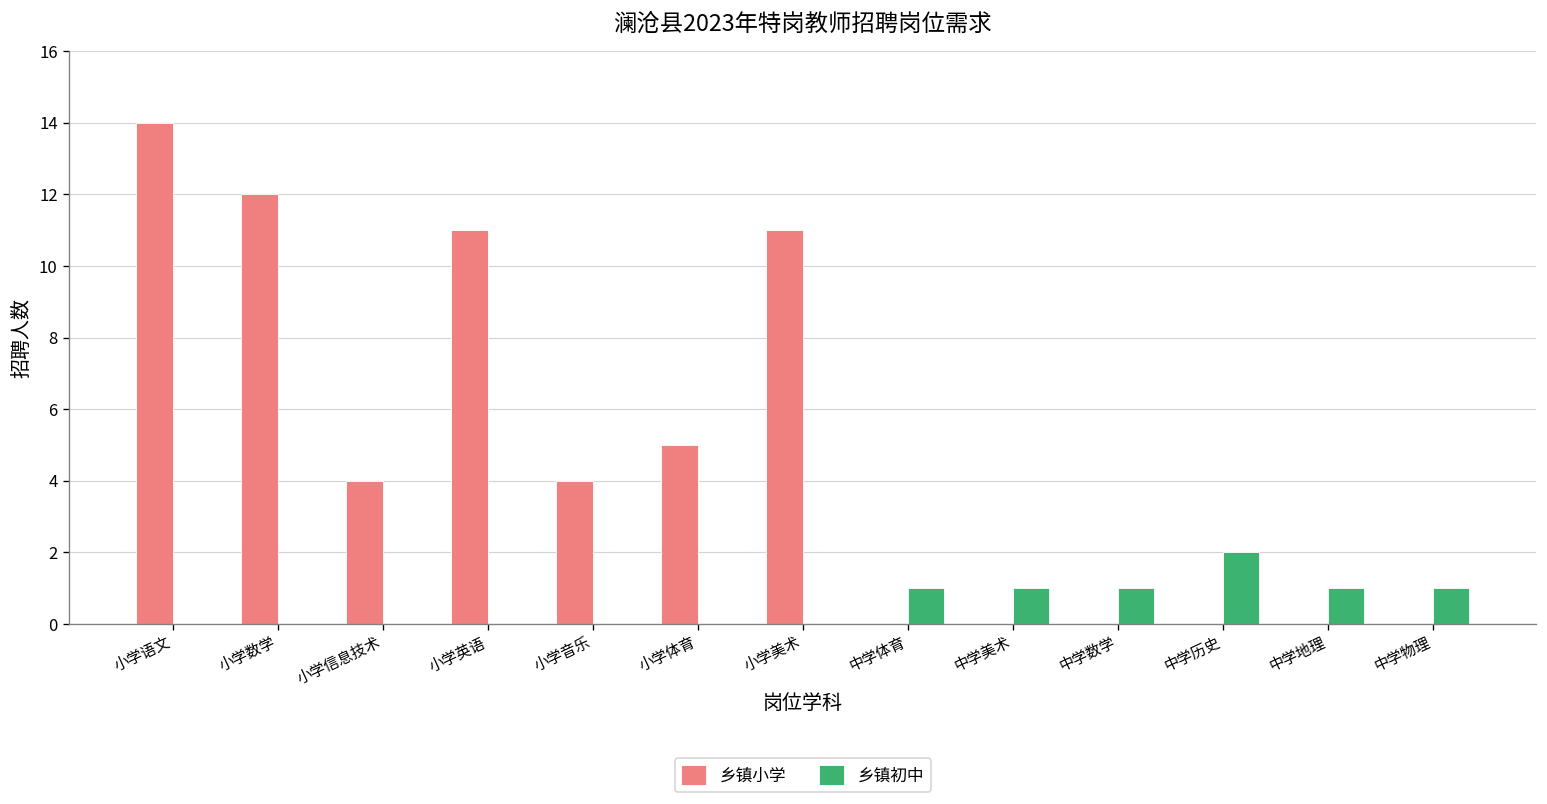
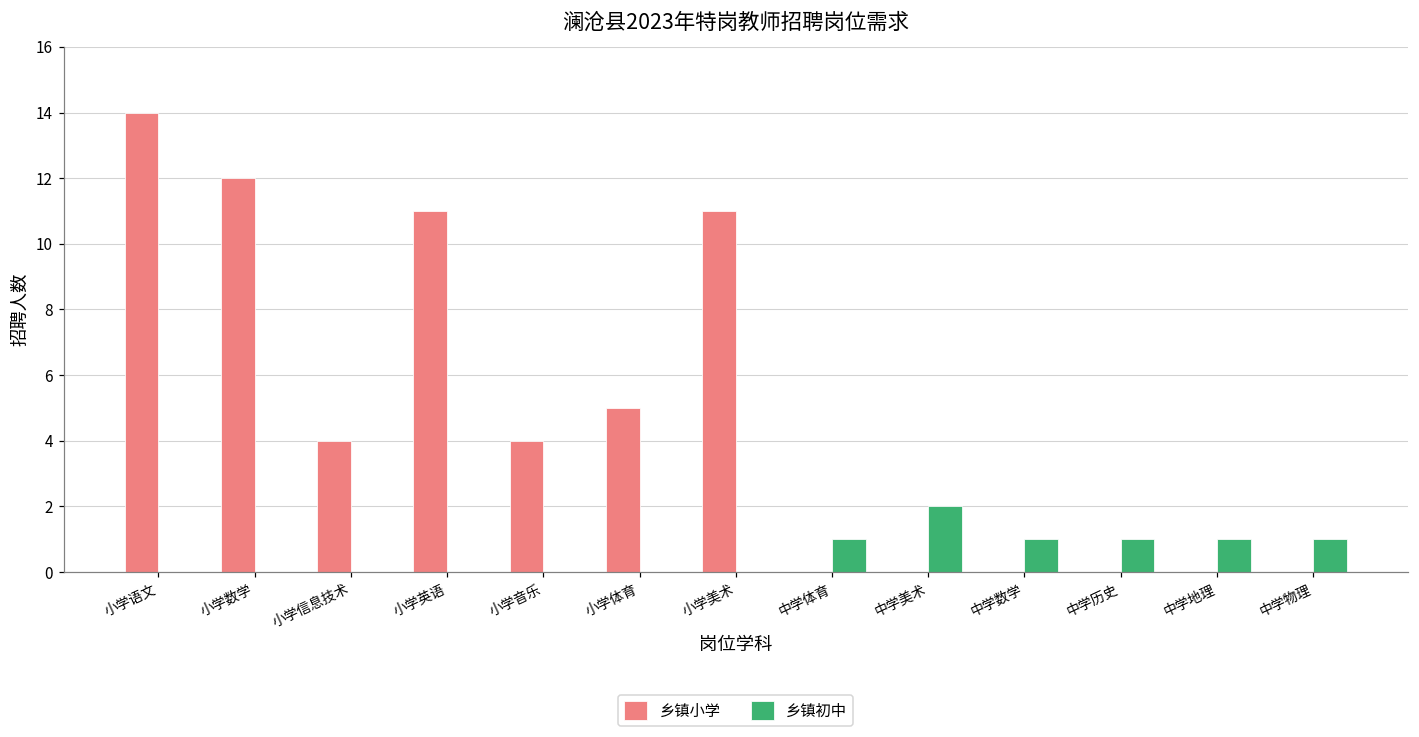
  {
    "乡镇小学": {
      "小学语文": 14,
      "小学数学": 12,
      "小学信息技术": 4,
      "小学英语": 11,
      "小学音乐": 4,
      "小学体育": 5,
      "小学美术": 11,
      "中学体育": 0,
      "中学美术": 0,
      "中学数学": 0,
      "中学历史": 0,
      "中学地理": 0,
      "中学物理": 0
    },
    "乡镇初中": {
      "小学语文": 0,
      "小学数学": 0,
      "小学信息技术": 0,
      "小学英语": 0,
      "小学音乐": 0,
      "小学体育": 0,
      "小学美术": 0,
      "中学体育": 1,
-     "中学美术": 1,
+     "中学美术": 2,
      "中学数学": 1,
-     "中学历史": 2,
+     "中学历史": 1,
      "中学地理": 1,
      "中学物理": 1
    }
  }
